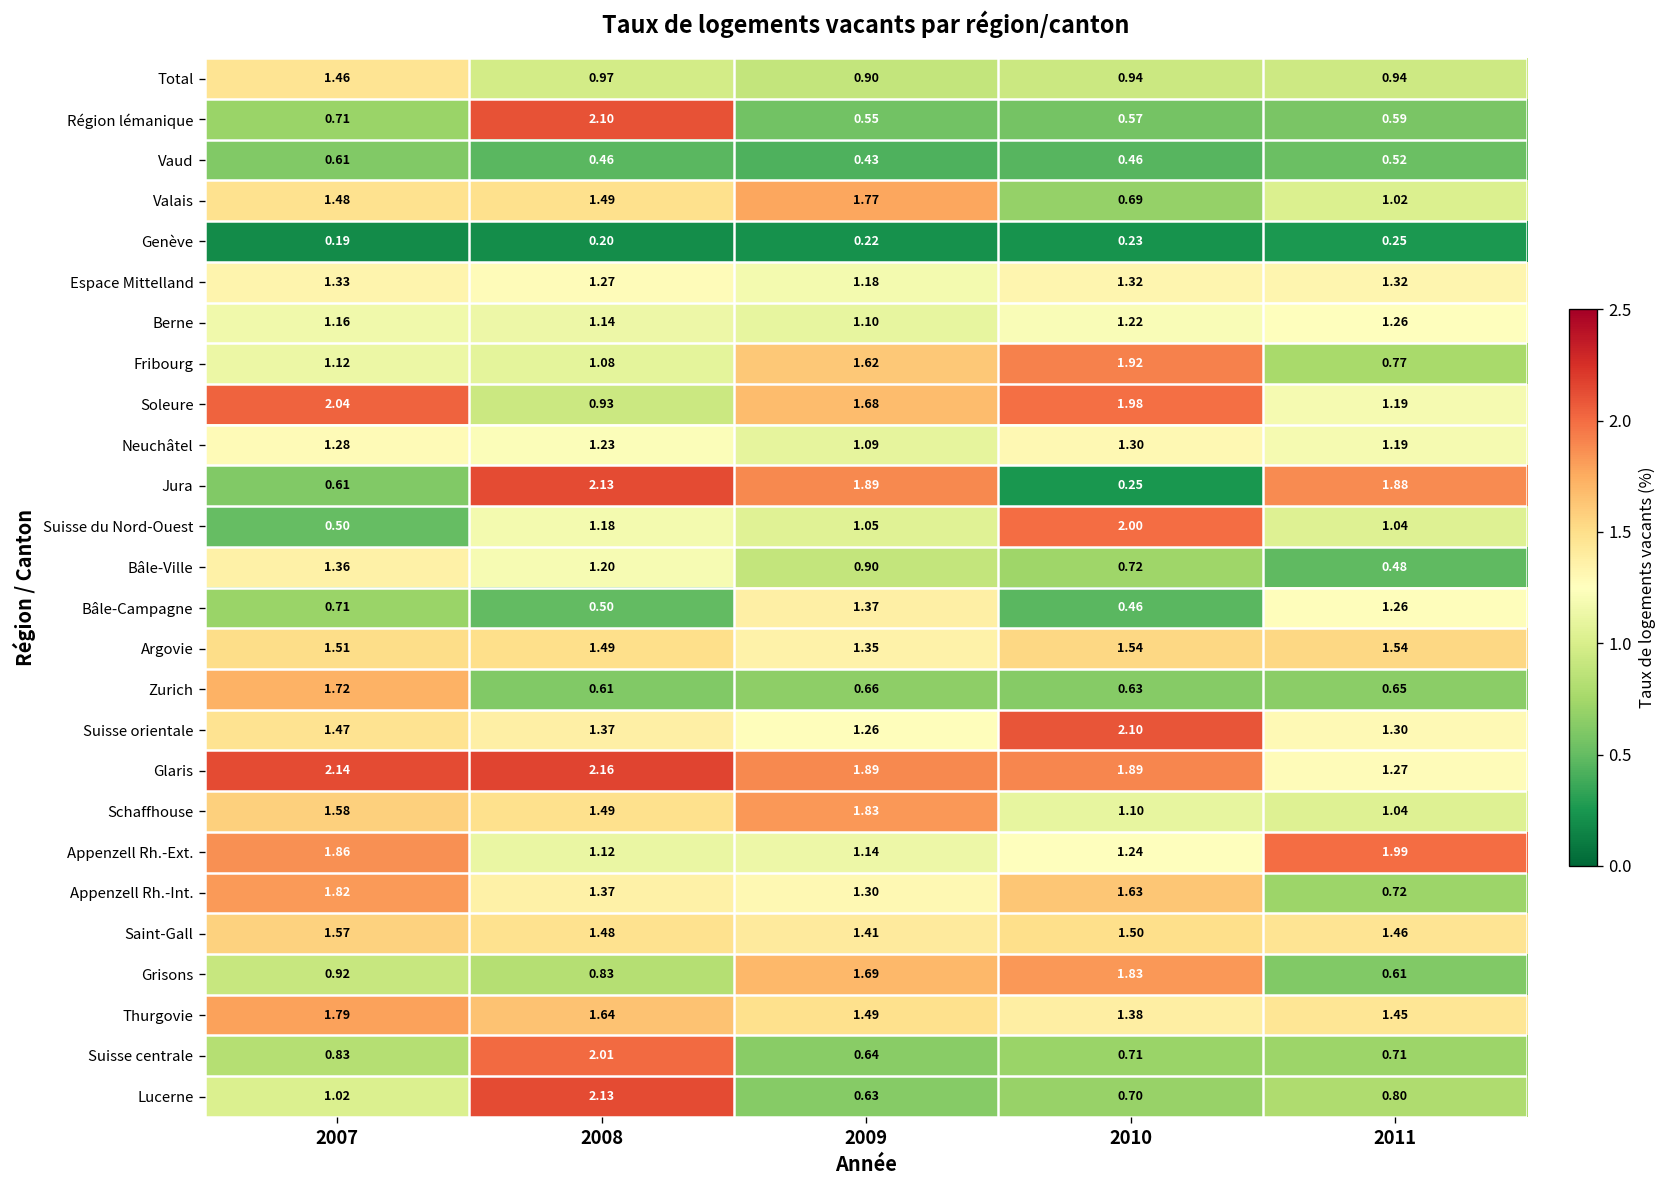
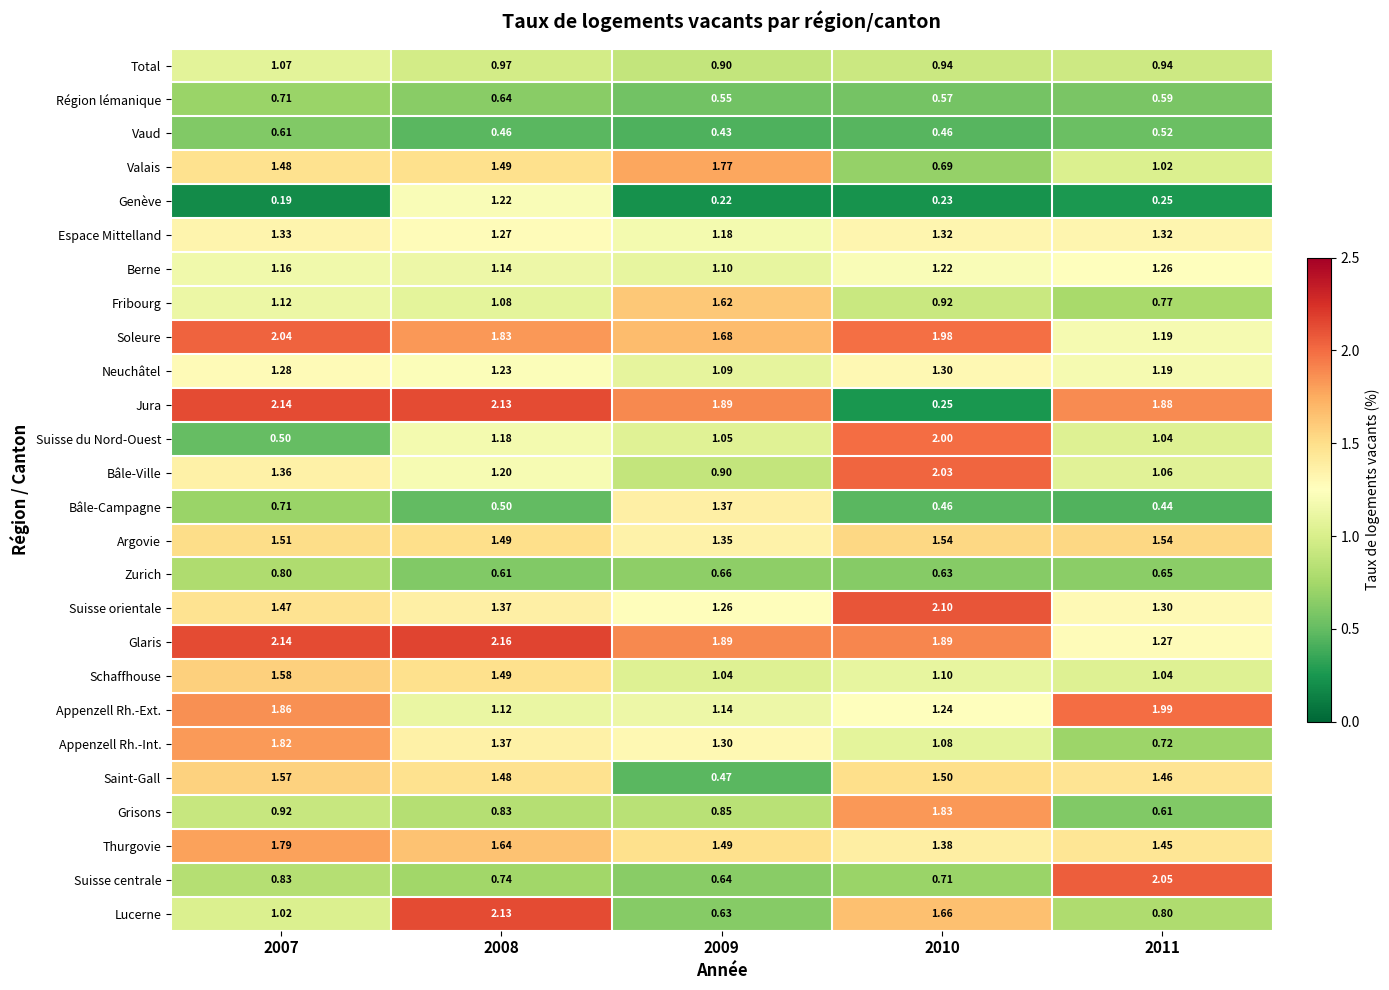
  {
    "Total": {
-     "2007": 1.46,
+     "2007": 1.07,
      "2008": 0.97,
      "2009": 0.90,
      "2010": 0.94,
      "2011": 0.94
    },
    "Région lémanique": {
      "2007": 0.71,
-     "2008": 2.10,
+     "2008": 0.64,
      "2009": 0.55,
      "2010": 0.57,
      "2011": 0.59
    },
    "Vaud": {
      "2007": 0.61,
      "2008": 0.46,
      "2009": 0.43,
      "2010": 0.46,
      "2011": 0.52
    },
    "Valais": {
      "2007": 1.48,
      "2008": 1.49,
      "2009": 1.77,
      "2010": 0.69,
      "2011": 1.02
    },
    "Genève": {
      "2007": 0.19,
-     "2008": 0.20,
+     "2008": 1.22,
      "2009": 0.22,
      "2010": 0.23,
      "2011": 0.25
    },
    "Espace Mittelland": {
      "2007": 1.33,
      "2008": 1.27,
      "2009": 1.18,
      "2010": 1.32,
      "2011": 1.32
    },
    "Berne": {
      "2007": 1.16,
      "2008": 1.14,
      "2009": 1.10,
      "2010": 1.22,
      "2011": 1.26
    },
    "Fribourg": {
      "2007": 1.12,
      "2008": 1.08,
      "2009": 1.62,
-     "2010": 1.92,
+     "2010": 0.92,
      "2011": 0.77
    },
    "Soleure": {
      "2007": 2.04,
-     "2008": 0.93,
+     "2008": 1.83,
      "2009": 1.68,
      "2010": 1.98,
      "2011": 1.19
    },
    "Neuchâtel": {
      "2007": 1.28,
      "2008": 1.23,
      "2009": 1.09,
      "2010": 1.30,
      "2011": 1.19
    },
    "Jura": {
-     "2007": 0.61,
+     "2007": 2.14,
      "2008": 2.13,
      "2009": 1.89,
      "2010": 0.25,
      "2011": 1.88
    },
    "Suisse du Nord-Ouest": {
      "2007": 0.50,
      "2008": 1.18,
      "2009": 1.05,
      "2010": 2.00,
      "2011": 1.04
    },
    "Bâle-Ville": {
      "2007": 1.36,
      "2008": 1.20,
      "2009": 0.90,
-     "2010": 0.72,
-     "2011": 0.48
+     "2010": 2.03,
+     "2011": 1.06
    },
    "Bâle-Campagne": {
      "2007": 0.71,
      "2008": 0.50,
      "2009": 1.37,
      "2010": 0.46,
-     "2011": 1.26
+     "2011": 0.44
    },
    "Argovie": {
      "2007": 1.51,
      "2008": 1.49,
      "2009": 1.35,
      "2010": 1.54,
      "2011": 1.54
    },
    "Zurich": {
-     "2007": 1.72,
+     "2007": 0.80,
      "2008": 0.61,
      "2009": 0.66,
      "2010": 0.63,
      "2011": 0.65
    },
    "Suisse orientale": {
      "2007": 1.47,
      "2008": 1.37,
      "2009": 1.26,
      "2010": 2.10,
      "2011": 1.30
    },
    "Glaris": {
      "2007": 2.14,
      "2008": 2.16,
      "2009": 1.89,
      "2010": 1.89,
      "2011": 1.27
    },
    "Schaffhouse": {
      "2007": 1.58,
      "2008": 1.49,
-     "2009": 1.83,
+     "2009": 1.04,
      "2010": 1.10,
      "2011": 1.04
    },
    "Appenzell Rh.-Ext.": {
      "2007": 1.86,
      "2008": 1.12,
      "2009": 1.14,
      "2010": 1.24,
      "2011": 1.99
    },
    "Appenzell Rh.-Int.": {
      "2007": 1.82,
      "2008": 1.37,
      "2009": 1.30,
-     "2010": 1.63,
+     "2010": 1.08,
      "2011": 0.72
    },
    "Saint-Gall": {
      "2007": 1.57,
      "2008": 1.48,
-     "2009": 1.41,
+     "2009": 0.47,
      "2010": 1.50,
      "2011": 1.46
    },
    "Grisons": {
      "2007": 0.92,
      "2008": 0.83,
-     "2009": 1.69,
+     "2009": 0.85,
      "2010": 1.83,
      "2011": 0.61
    },
    "Thurgovie": {
      "2007": 1.79,
      "2008": 1.64,
      "2009": 1.49,
      "2010": 1.38,
      "2011": 1.45
    },
    "Suisse centrale": {
      "2007": 0.83,
-     "2008": 2.01,
+     "2008": 0.74,
      "2009": 0.64,
      "2010": 0.71,
-     "2011": 0.71
+     "2011": 2.05
    },
    "Lucerne": {
      "2007": 1.02,
      "2008": 2.13,
      "2009": 0.63,
-     "2010": 0.70,
+     "2010": 1.66,
      "2011": 0.80
    }
  }
